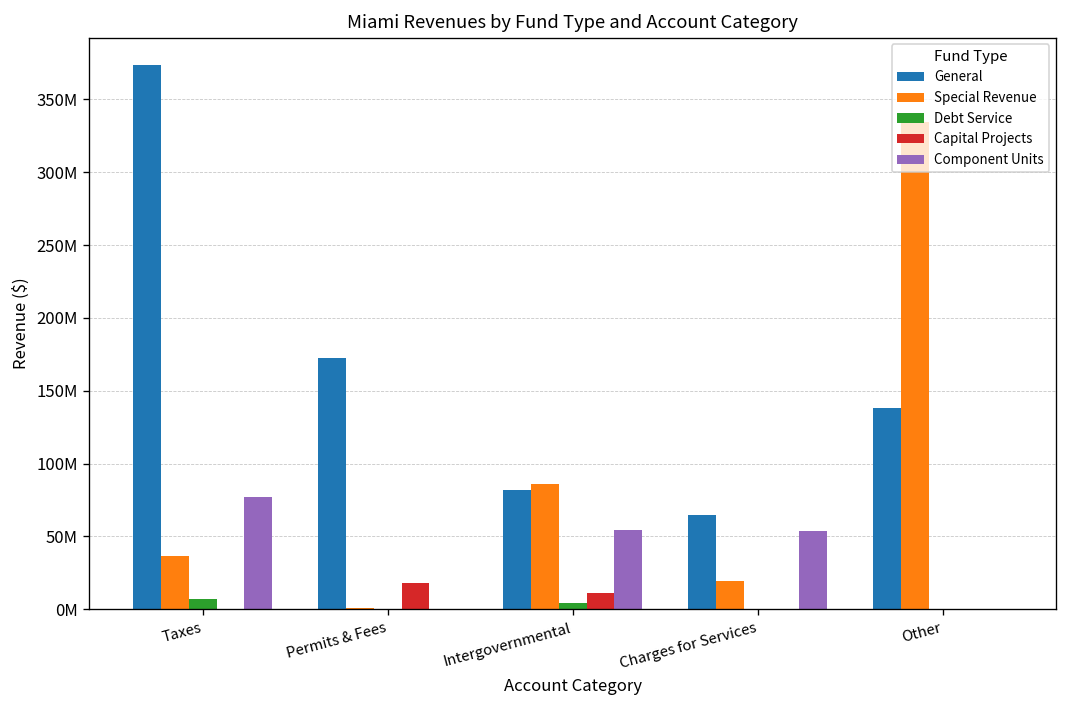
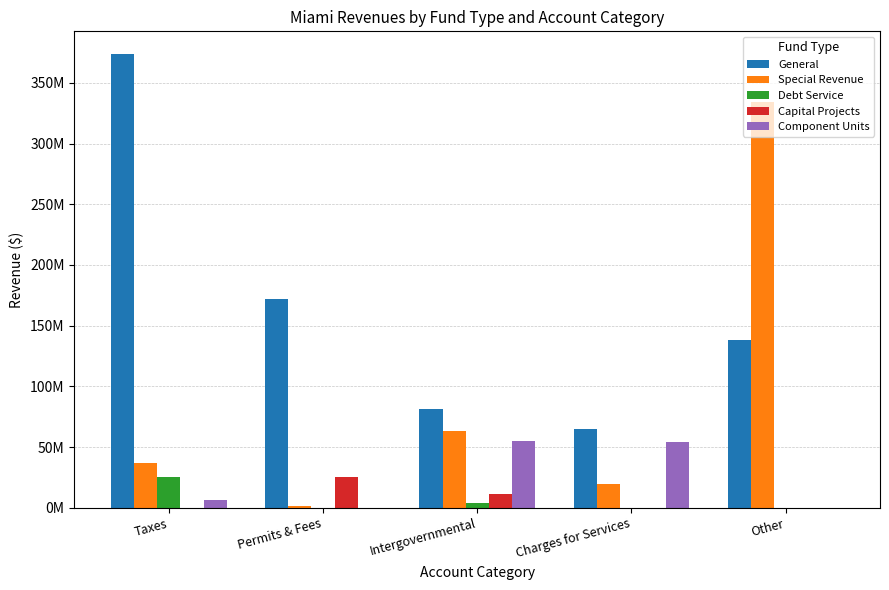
  {
    "General": {
      "Taxes": 374000000,
      "Permits & Fees": 172000000,
      "Intergovernmental": 82000000,
      "Charges for Services": 65000000,
      "Other": 138000000
    },
    "Special Revenue": {
      "Taxes": 37000000,
-     "Intergovernmental": 86000000,
+     "Intergovernmental": 64000000,
      "Charges for Services": 19000000
    },
    "Debt Service": {
-     "Taxes": 7000000,
+     "Taxes": 26000000,
      "Permits & Fees": 0,
      "Intergovernmental": 4000000,
      "Charges for Services": 0,
      "Other": 0
    },
    "Capital Projects": {
      "Taxes": 0,
-     "Permits & Fees": 18000000,
+     "Permits & Fees": 26000000,
      "Intergovernmental": 11000000,
      "Other": 0
    },
    "Component Units": {
-     "Taxes": 77000000,
+     "Taxes": 7000000,
      "Permits & Fees": 0,
      "Intergovernmental": 55000000,
      "Charges for Services": 54000000,
      "Other": 0
    }
  }
